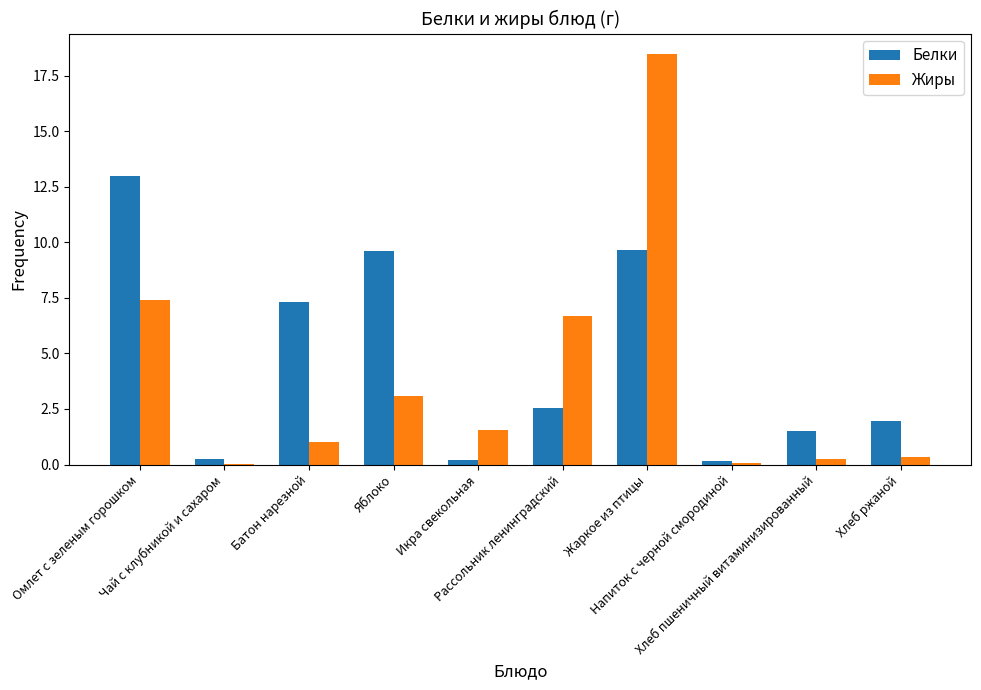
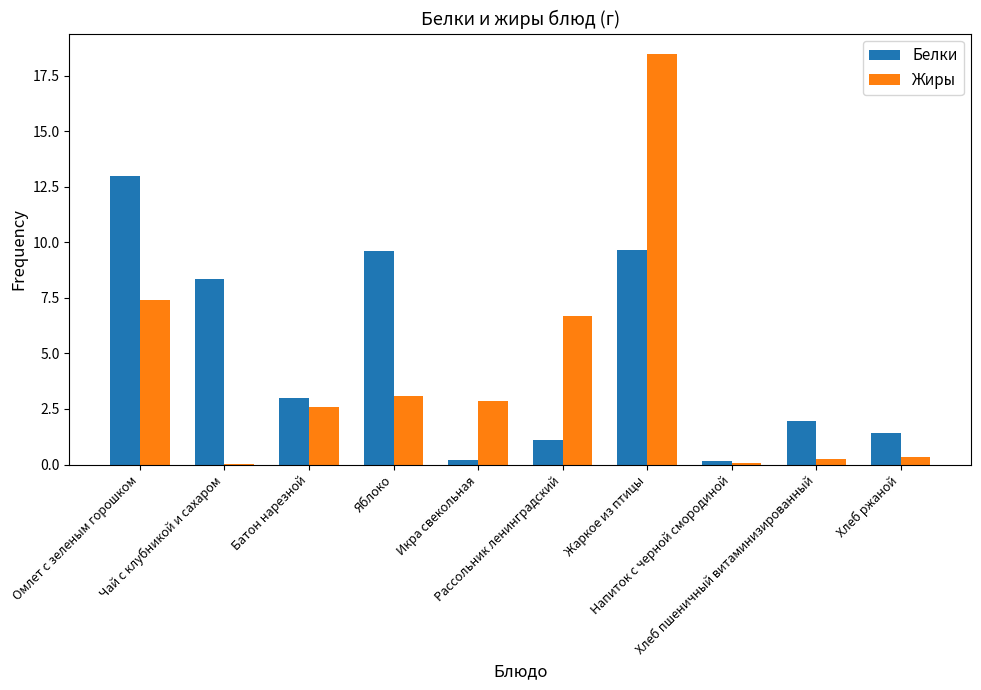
  {
    "Белки": {
      "Омлет с зеленым горошком": 13.0,
-     "Чай с клубникой и сахаром": 0.3,
-     "Батон нарезной": 7.3,
+     "Чай с клубникой и сахаром": 8.4,
+     "Батон нарезной": 3.0,
      "Яблоко": 9.6,
      "Икра свекольная": 0.2,
-     "Рассольник ленинградский": 2.6,
+     "Рассольник ленинградский": 1.1,
      "Жаркое из птицы": 9.7,
      "Напиток с черной смородиной": 0.1,
-     "Хлеб пшеничный витаминизированный": 1.5,
-     "Хлеб ржаной": 2.0
+     "Хлеб пшеничный витаминизированный": 2.0,
+     "Хлеб ржаной": 1.4
    },
    "Жиры": {
      "Омлет с зеленым горошком": 7.4,
-     "Батон нарезной": 1.0,
+     "Батон нарезной": 2.6,
      "Яблоко": 3.1,
-     "Икра свекольная": 1.6,
+     "Икра свекольная": 2.9,
      "Рассольник ленинградский": 6.7,
      "Жаркое из птицы": 18.5,
      "Хлеб пшеничный витаминизированный": 0.3,
      "Хлеб ржаной": 0.4
    }
  }
